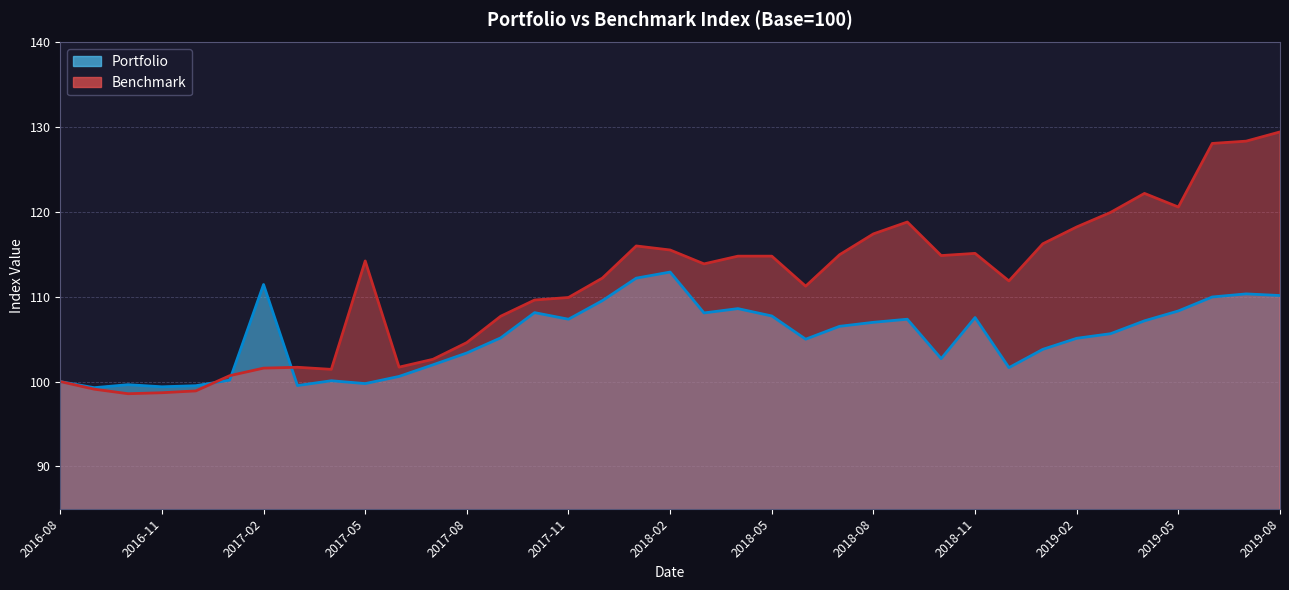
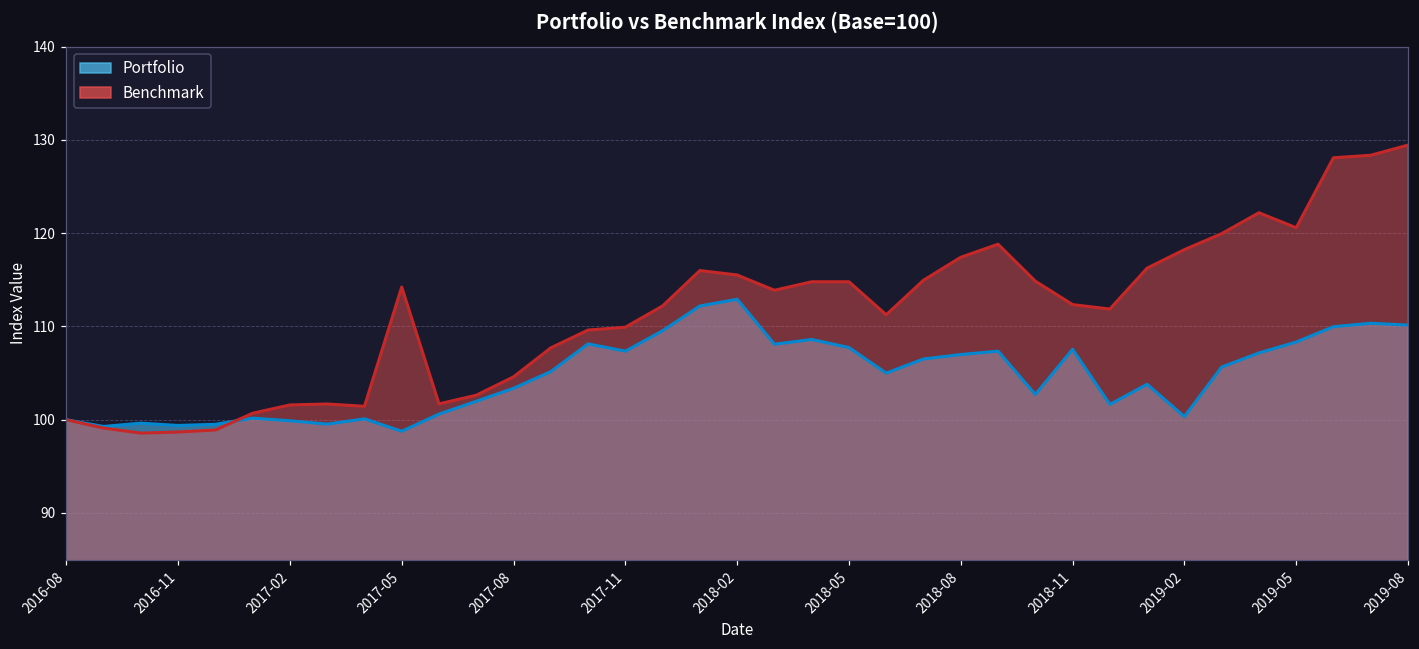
  {
    "Portfolio": {
      "2016-11": 99,
-     "2017-02": 111,
-     "2017-05": 100,
+     "2017-02": 100,
+     "2017-05": 99,
      "2017-08": 103,
      "2017-11": 107,
      "2018-02": 113,
      "2018-05": 108,
      "2018-08": 107,
      "2018-11": 108,
-     "2019-02": 105,
+     "2019-02": 100,
      "2019-05": 108,
      "2019-08": 110
    },
    "Benchmark": {
      "2016-11": 99,
      "2017-02": 102,
      "2017-05": 114,
      "2017-08": 105,
      "2017-11": 110,
      "2018-02": 116,
      "2018-05": 115,
      "2018-08": 117,
-     "2018-11": 115,
+     "2018-11": 112,
      "2019-02": 118,
      "2019-05": 121,
      "2019-08": 129
    }
  }
